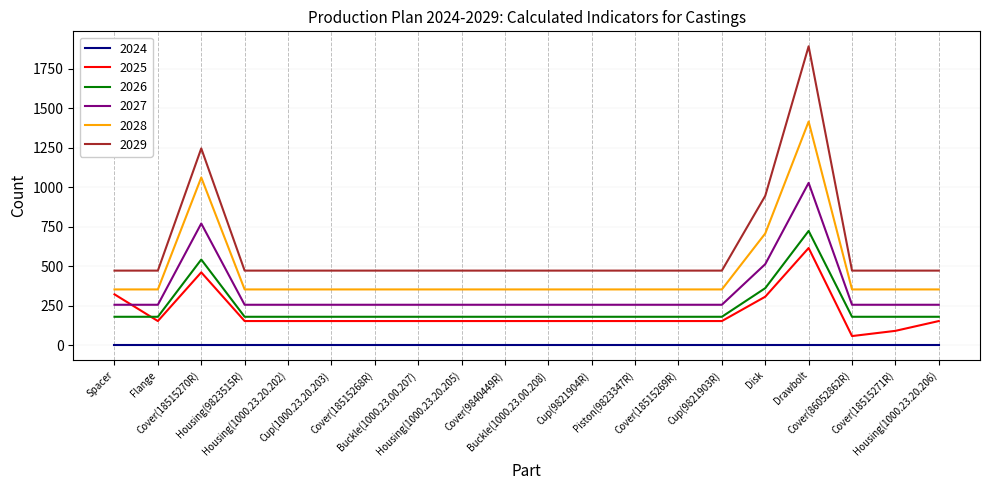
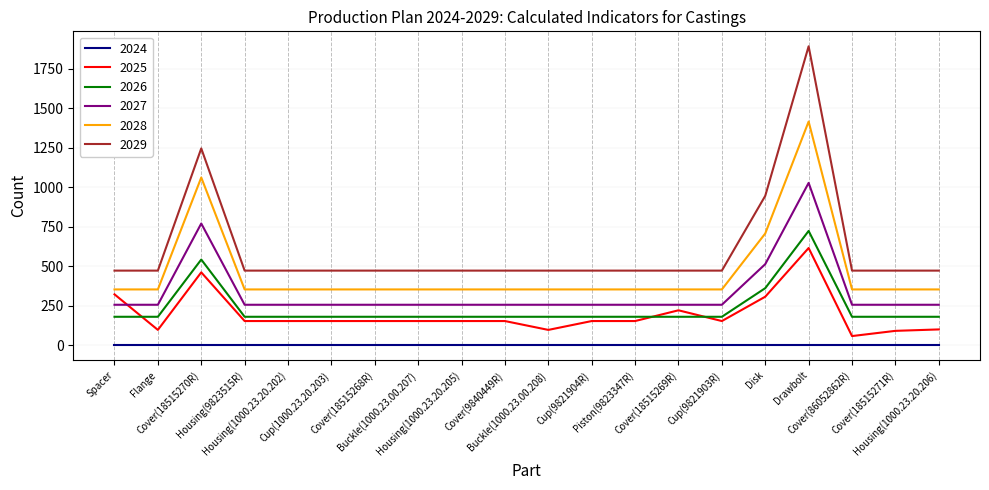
  {
    "2024": {
      "Spacer": 0,
      "Flange": 0,
      "Cover(18515270R)": 0,
      "Housing(9823515R)": 0,
      "Housing(1000.23.20.202)": 0,
      "Cup(1000.23.20.203)": 0,
      "Cover(18515268R)": 0,
      "Buckle(1000.23.00.207)": 0,
      "Housing(1000.23.20.205)": 0,
      "Cover(9840449R)": 0,
      "Buckle(1000.23.00.208)": 0,
      "Cup(9821904R)": 0,
      "Piston(9823347R)": 0,
      "Cover(18515269R)": 0,
      "Cup(9821903R)": 0,
      "Disk": 0,
      "Drawbolt": 0,
      "Cover(86052862R)": 0,
      "Cover(18515271R)": 0,
      "Housing(1000.23.20.206)": 0
    },
    "2025": {
      "Spacer": 320,
-     "Flange": 150,
+     "Flange": 100,
      "Cover(18515270R)": 460,
      "Housing(9823515R)": 150,
      "Housing(1000.23.20.202)": 150,
      "Cup(1000.23.20.203)": 150,
      "Cover(18515268R)": 150,
      "Buckle(1000.23.00.207)": 150,
      "Housing(1000.23.20.205)": 150,
      "Cover(9840449R)": 150,
-     "Buckle(1000.23.00.208)": 150,
+     "Buckle(1000.23.00.208)": 100,
      "Cup(9821904R)": 150,
      "Piston(9823347R)": 150,
-     "Cover(18515269R)": 150,
+     "Cover(18515269R)": 220,
      "Cup(9821903R)": 150,
      "Disk": 310,
      "Drawbolt": 620,
      "Cover(86052862R)": 60,
      "Cover(18515271R)": 90,
-     "Housing(1000.23.20.206)": 150
+     "Housing(1000.23.20.206)": 100
    },
    "2026": {
      "Spacer": 180,
      "Flange": 180,
      "Cover(18515270R)": 540,
      "Housing(9823515R)": 180,
      "Housing(1000.23.20.202)": 180,
      "Cup(1000.23.20.203)": 180,
      "Cover(18515268R)": 180,
      "Buckle(1000.23.00.207)": 180,
      "Housing(1000.23.20.205)": 180,
      "Cover(9840449R)": 180,
      "Buckle(1000.23.00.208)": 180,
      "Cup(9821904R)": 180,
      "Piston(9823347R)": 180,
      "Cover(18515269R)": 180,
      "Cup(9821903R)": 180,
      "Disk": 360,
      "Drawbolt": 720,
      "Cover(86052862R)": 180,
      "Cover(18515271R)": 180,
      "Housing(1000.23.20.206)": 180
    },
    "2027": {
      "Spacer": 260,
      "Flange": 260,
      "Cover(18515270R)": 770,
      "Housing(9823515R)": 260,
      "Housing(1000.23.20.202)": 260,
      "Cup(1000.23.20.203)": 260,
      "Cover(18515268R)": 260,
      "Buckle(1000.23.00.207)": 260,
      "Housing(1000.23.20.205)": 260,
      "Cover(9840449R)": 260,
      "Buckle(1000.23.00.208)": 260,
      "Cup(9821904R)": 260,
      "Piston(9823347R)": 260,
      "Cover(18515269R)": 260,
      "Cup(9821903R)": 260,
      "Disk": 510,
      "Drawbolt": 1030,
      "Cover(86052862R)": 260,
      "Cover(18515271R)": 260,
      "Housing(1000.23.20.206)": 260
    },
    "2028": {
      "Spacer": 350,
      "Flange": 350,
      "Cover(18515270R)": 1060,
      "Housing(9823515R)": 350,
      "Housing(1000.23.20.202)": 350,
      "Cup(1000.23.20.203)": 350,
      "Cover(18515268R)": 350,
      "Buckle(1000.23.00.207)": 350,
      "Housing(1000.23.20.205)": 350,
      "Cover(9840449R)": 350,
      "Buckle(1000.23.00.208)": 350,
      "Cup(9821904R)": 350,
      "Piston(9823347R)": 350,
      "Cover(18515269R)": 350,
      "Cup(9821903R)": 350,
      "Disk": 710,
      "Drawbolt": 1420,
      "Cover(86052862R)": 350,
      "Cover(18515271R)": 350,
      "Housing(1000.23.20.206)": 350
    },
    "2029": {
      "Spacer": 470,
      "Flange": 470,
      "Cover(18515270R)": 1250,
      "Housing(9823515R)": 470,
      "Housing(1000.23.20.202)": 470,
      "Cup(1000.23.20.203)": 470,
      "Cover(18515268R)": 470,
      "Buckle(1000.23.00.207)": 470,
      "Housing(1000.23.20.205)": 470,
      "Cover(9840449R)": 470,
      "Buckle(1000.23.00.208)": 470,
      "Cup(9821904R)": 470,
      "Piston(9823347R)": 470,
      "Cover(18515269R)": 470,
      "Cup(9821903R)": 470,
      "Disk": 950,
      "Drawbolt": 1890,
      "Cover(86052862R)": 470,
      "Cover(18515271R)": 470,
      "Housing(1000.23.20.206)": 470
    }
  }
